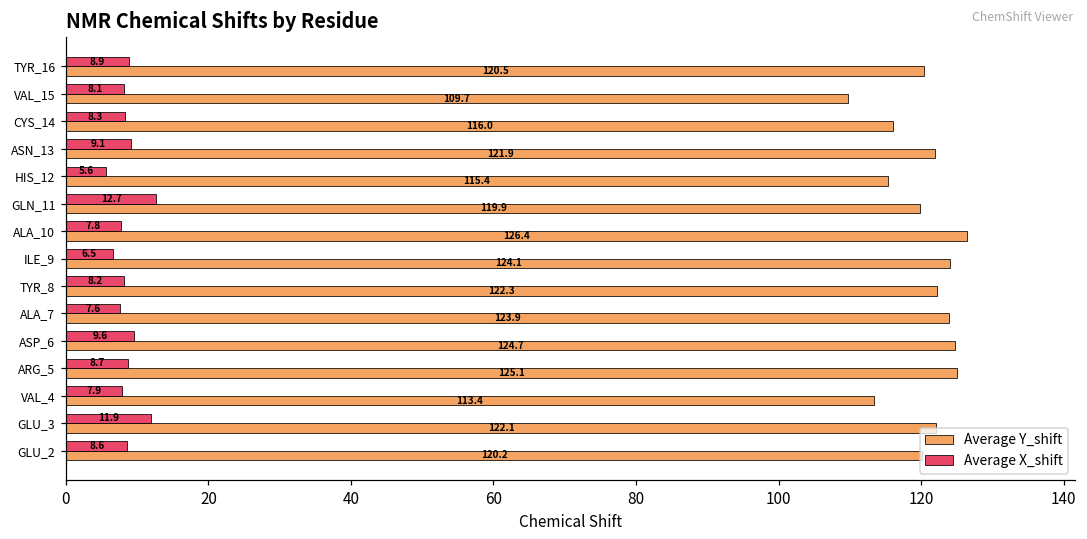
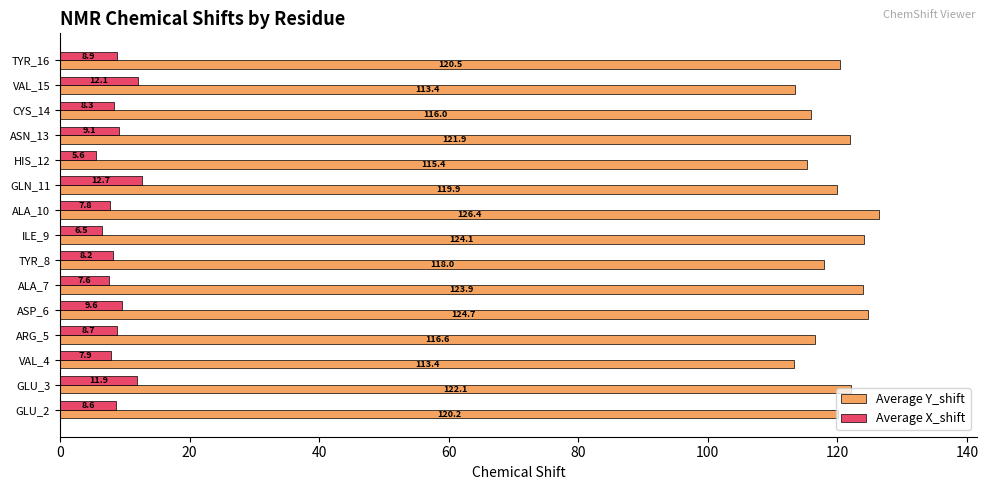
  {
    "Average Y_shift": {
      "TYR_16": 120.5,
-     "VAL_15": 109.7,
+     "VAL_15": 113.4,
      "CYS_14": 116.0,
      "ASN_13": 121.9,
      "HIS_12": 115.4,
      "GLN_11": 119.9,
      "ALA_10": 126.4,
      "ILE_9": 124.1,
-     "TYR_8": 122.3,
+     "TYR_8": 118.0,
      "ALA_7": 123.9,
      "ASP_6": 124.7,
-     "ARG_5": 125.1,
+     "ARG_5": 116.6,
      "VAL_4": 113.4
    },
    "Average X_shift": {
      "TYR_16": 8.9,
-     "VAL_15": 8.1,
+     "VAL_15": 12.1,
      "CYS_14": 8.3,
      "ASN_13": 9.1,
      "HIS_12": 5.6,
      "GLN_11": 12.7,
      "ALA_10": 7.8,
      "ILE_9": 6.5,
      "TYR_8": 8.2,
      "ALA_7": 7.6,
      "ASP_6": 9.6,
      "ARG_5": 8.7,
      "VAL_4": 7.9,
      "GLU_3": 11.9,
      "GLU_2": 8.6
    }
  }
